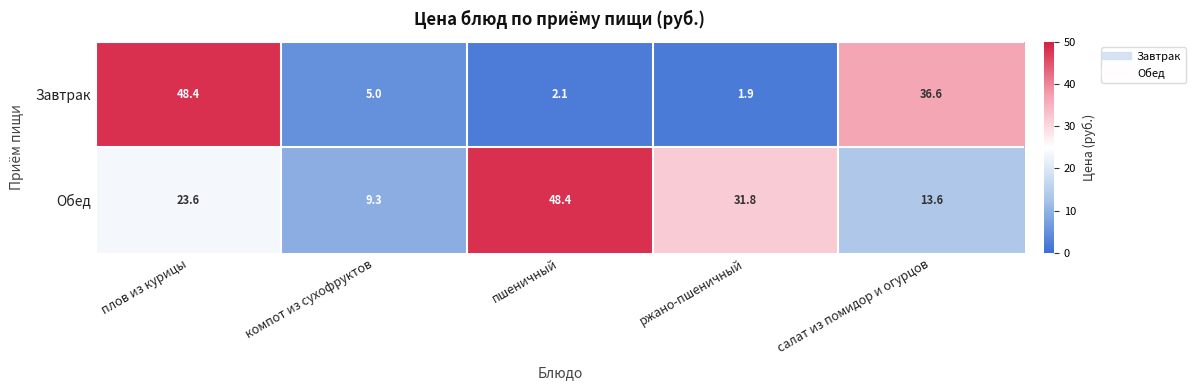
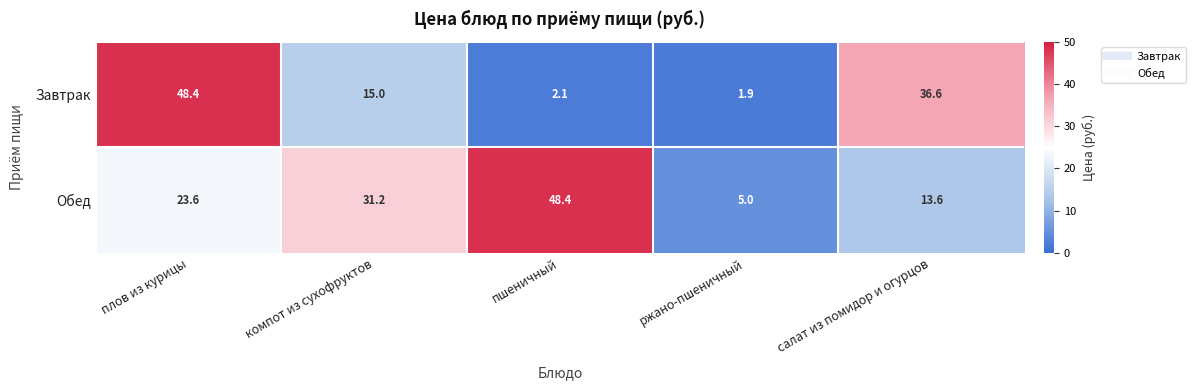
  {
    "Завтрак": {
      "плов из курицы": 48.4,
-     "компот из сухофруктов": 5.0,
+     "компот из сухофруктов": 15.0,
      "пшеничный": 2.1,
      "ржано-пшеничный": 1.9,
      "салат из помидор и огурцов": 36.6
    },
    "Обед": {
      "плов из курицы": 23.6,
-     "компот из сухофруктов": 9.3,
+     "компот из сухофруктов": 31.2,
      "пшеничный": 48.4,
-     "ржано-пшеничный": 31.8,
+     "ржано-пшеничный": 5.0,
      "салат из помидор и огурцов": 13.6
    }
  }
